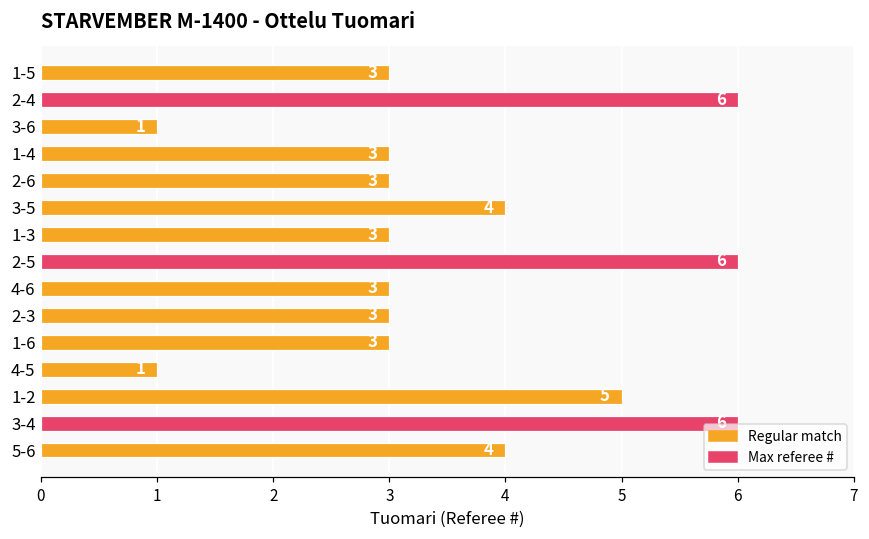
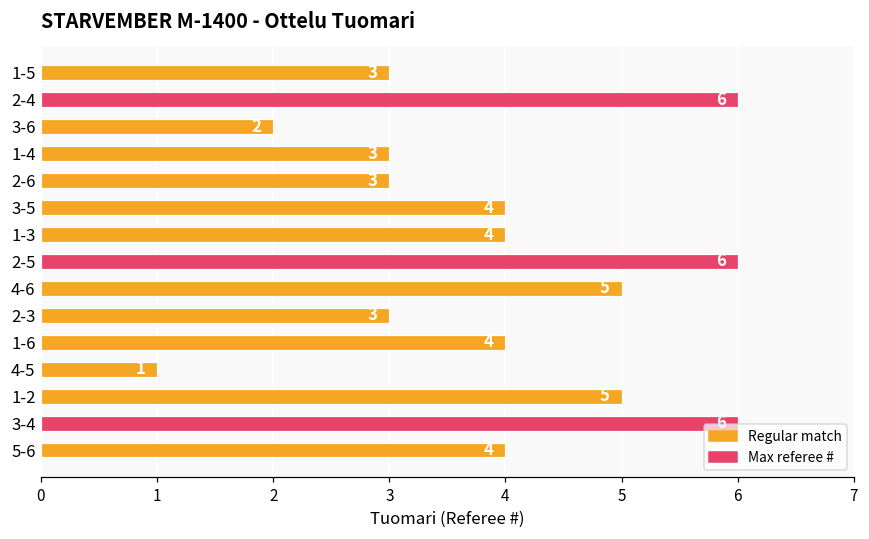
  {
    "1-5": 3,
    "2-4": 6,
-   "3-6": 1,
+   "3-6": 2,
    "1-4": 3,
    "2-6": 3,
    "3-5": 4,
-   "1-3": 3,
+   "1-3": 4,
    "2-5": 6,
-   "4-6": 3,
+   "4-6": 5,
    "2-3": 3,
-   "1-6": 3,
+   "1-6": 4,
    "4-5": 1,
    "1-2": 5,
    "5-6": 4
  }
